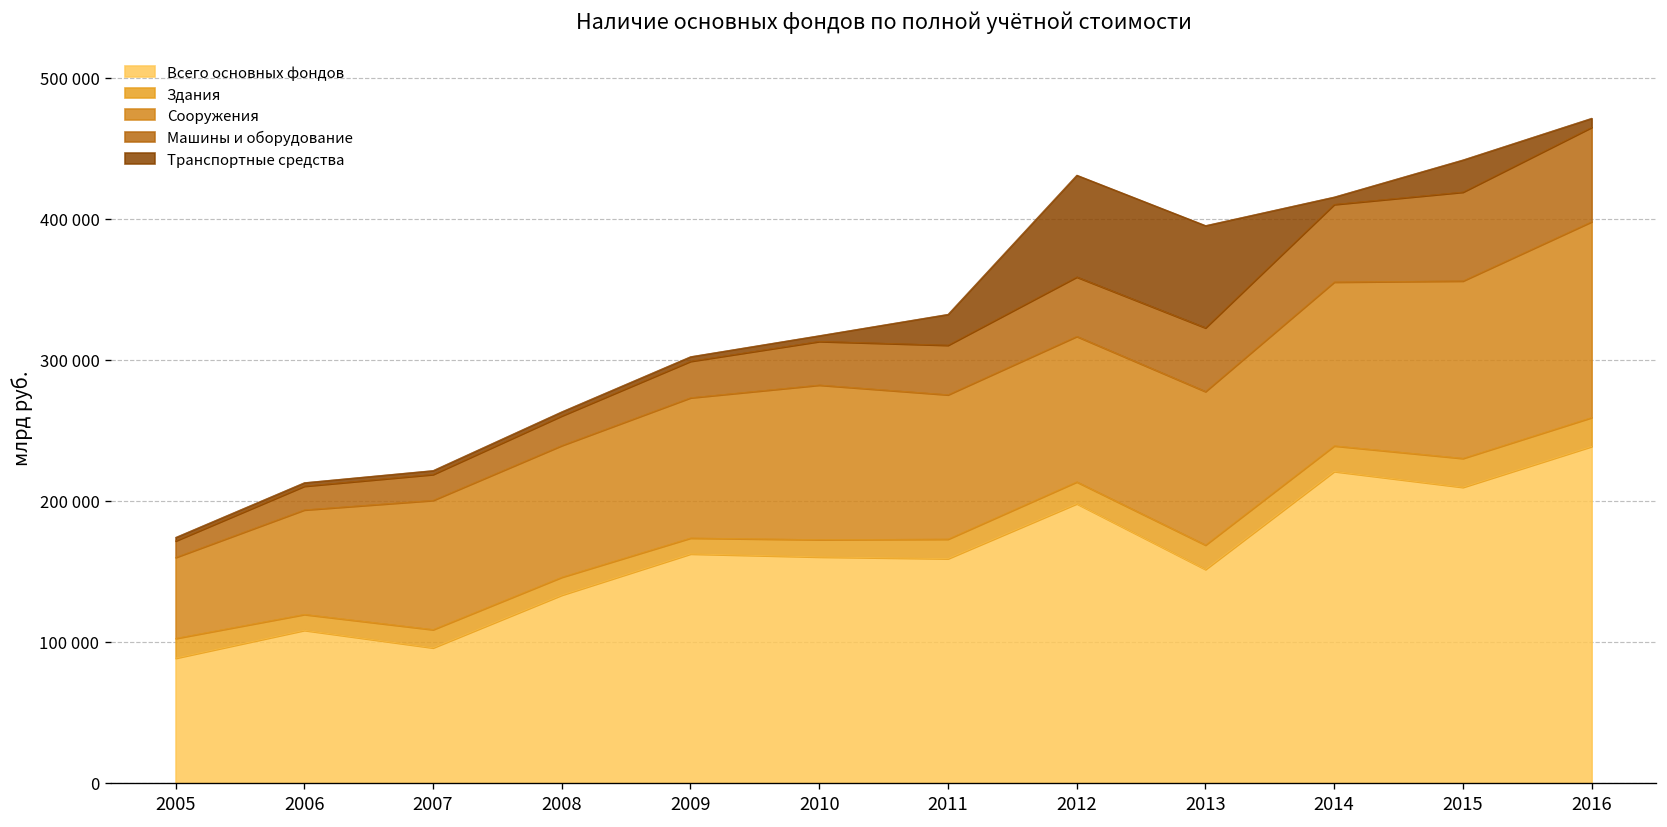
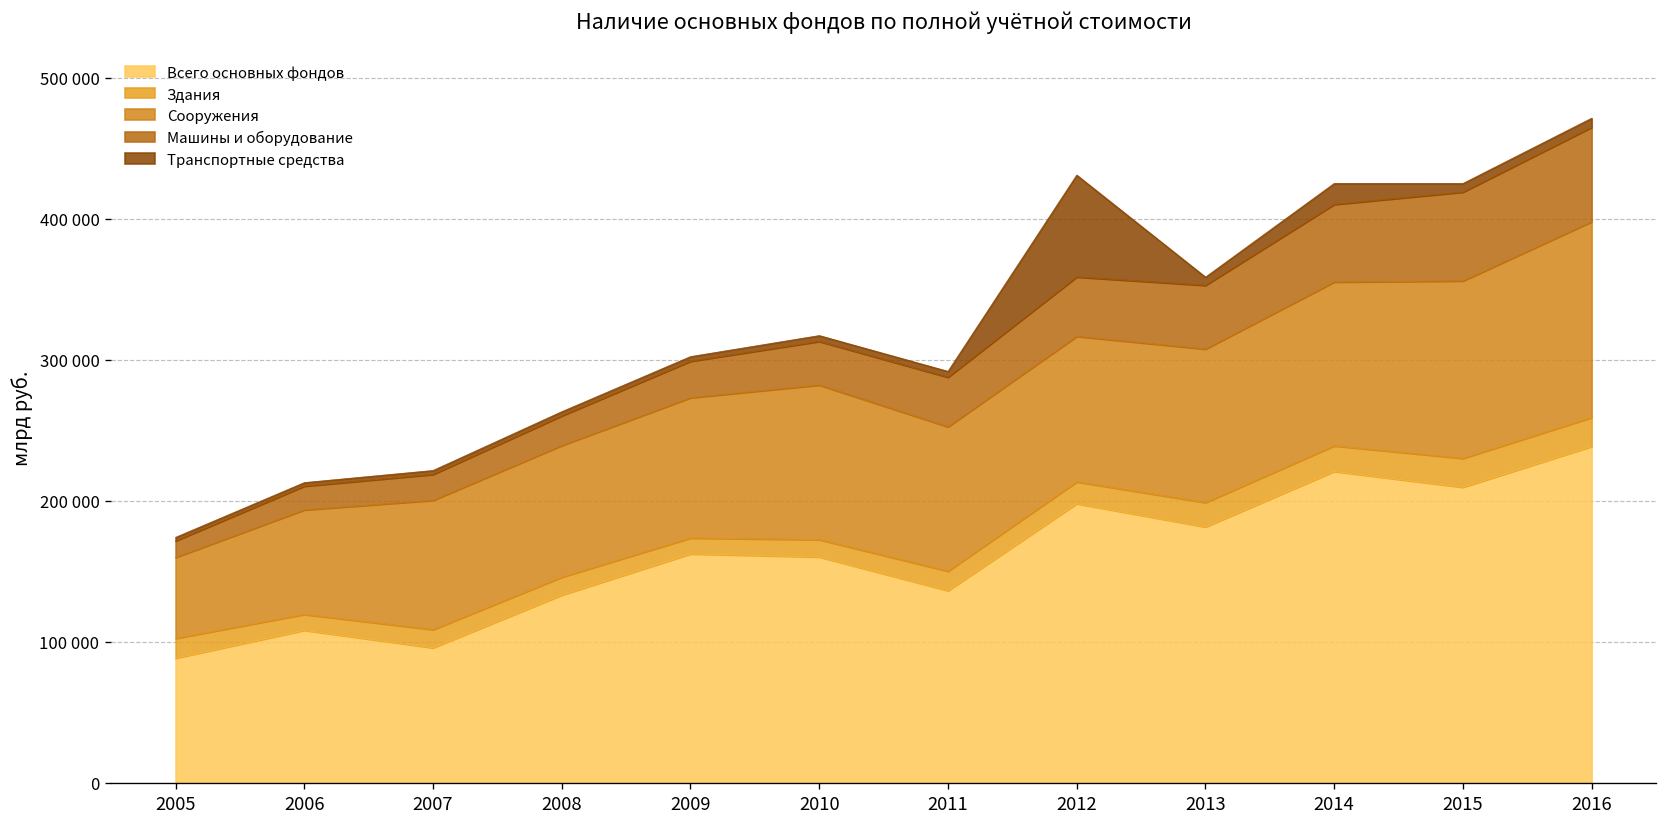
  {
    "Всего основных фондов": {
      "2005": 88000,
      "2006": 108000,
      "2007": 96000,
      "2008": 133000,
      "2009": 162000,
      "2010": 160000,
-     "2011": 159000,
+     "2011": 136000,
      "2012": 198000,
-     "2013": 151000,
+     "2013": 182000,
      "2014": 221000,
      "2015": 210000,
      "2016": 239000
    },
    "Транспортные средства": {
      "2005": 3000,
      "2006": 2000,
      "2007": 3000,
      "2008": 3000,
      "2009": 3000,
      "2010": 4000,
-     "2011": 22000,
+     "2011": 4000,
      "2012": 72000,
-     "2013": 72000,
-     "2014": 5000,
-     "2015": 23000,
+     "2013": 6000,
+     "2014": 15000,
+     "2015": 6000,
      "2016": 6000
    }
  }
